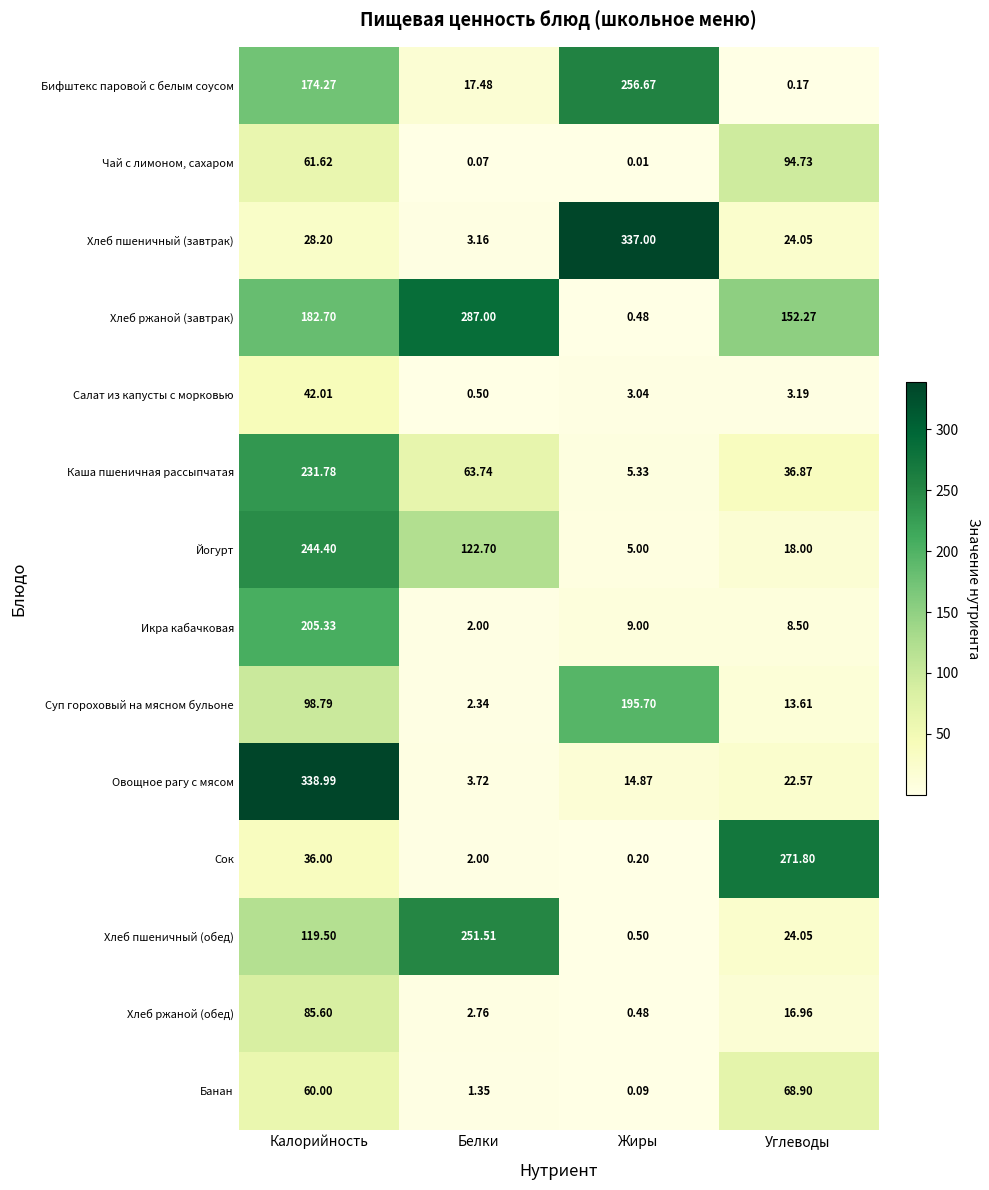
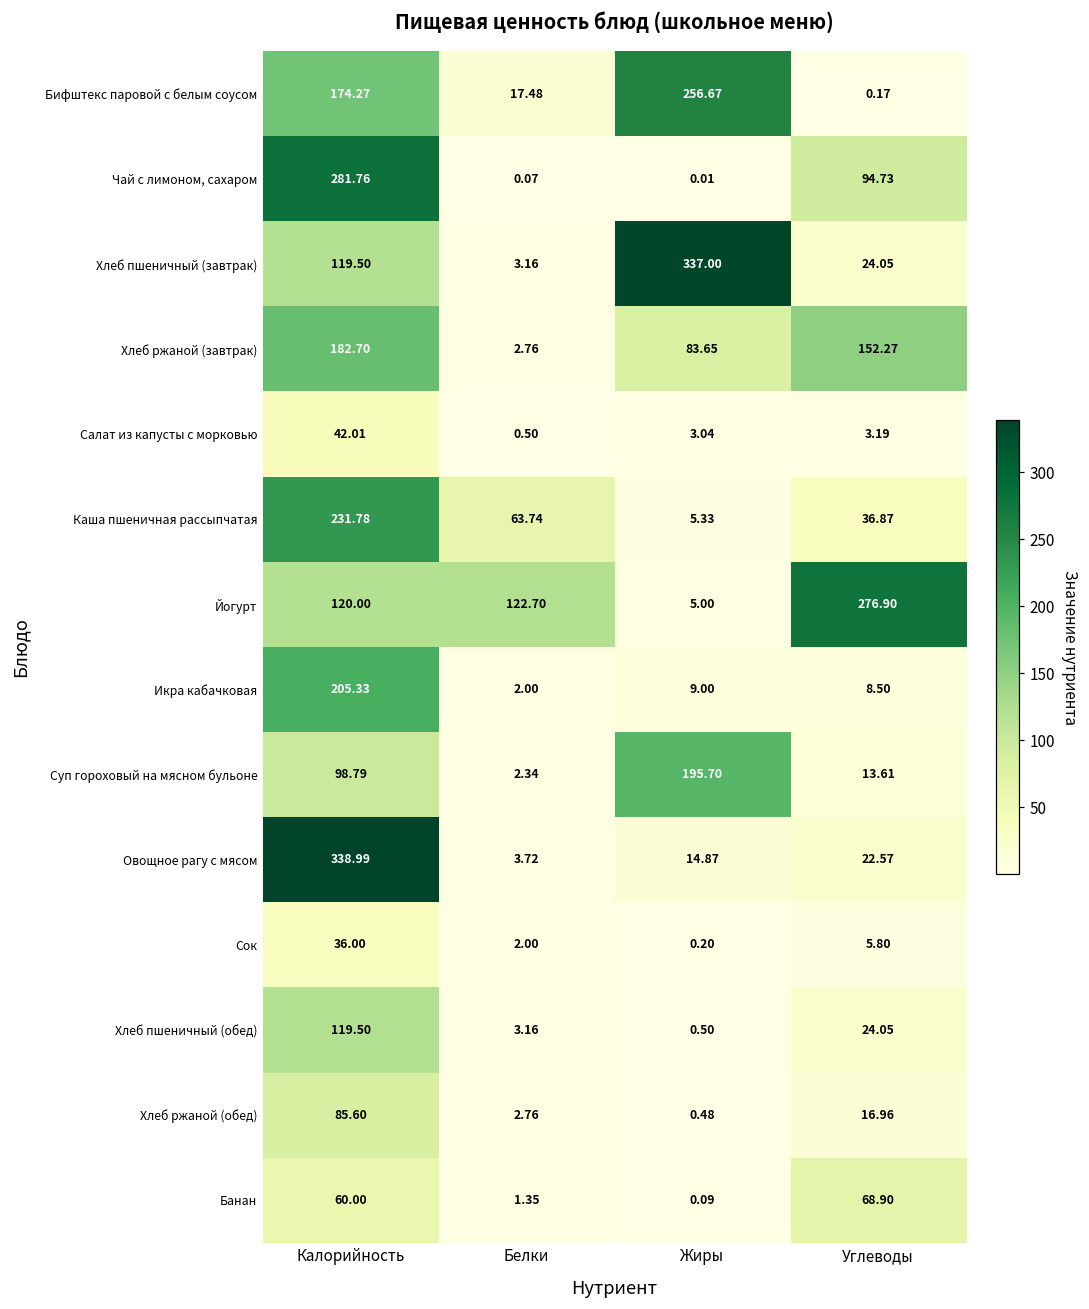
  {
    "Бифштекс паровой с белым соусом": {
      "Калорийность": 174.27,
      "Белки": 17.48,
      "Жиры": 256.67,
      "Углеводы": 0.17
    },
    "Чай с лимоном, сахаром": {
-     "Калорийность": 61.62,
+     "Калорийность": 281.76,
      "Белки": 0.07,
      "Жиры": 0.01,
      "Углеводы": 94.73
    },
    "Хлеб пшеничный (завтрак)": {
-     "Калорийность": 28.20,
+     "Калорийность": 119.50,
      "Белки": 3.16,
      "Жиры": 337.00,
      "Углеводы": 24.05
    },
    "Хлеб ржаной (завтрак)": {
      "Калорийность": 182.70,
-     "Белки": 287.00,
-     "Жиры": 0.48,
+     "Белки": 2.76,
+     "Жиры": 83.65,
      "Углеводы": 152.27
    },
    "Салат из капусты с морковью": {
      "Калорийность": 42.01,
      "Белки": 0.50,
      "Жиры": 3.04,
      "Углеводы": 3.19
    },
    "Каша пшеничная рассыпчатая": {
      "Калорийность": 231.78,
      "Белки": 63.74,
      "Жиры": 5.33,
      "Углеводы": 36.87
    },
    "Йогурт": {
-     "Калорийность": 244.40,
+     "Калорийность": 120.00,
      "Белки": 122.70,
      "Жиры": 5.00,
-     "Углеводы": 18.00
+     "Углеводы": 276.90
    },
    "Икра кабачковая": {
      "Калорийность": 205.33,
      "Белки": 2.00,
      "Жиры": 9.00,
      "Углеводы": 8.50
    },
    "Суп гороховый на мясном бульоне": {
      "Калорийность": 98.79,
      "Белки": 2.34,
      "Жиры": 195.70,
      "Углеводы": 13.61
    },
    "Овощное рагу с мясом": {
      "Калорийность": 338.99,
      "Белки": 3.72,
      "Жиры": 14.87,
      "Углеводы": 22.57
    },
    "Сок": {
      "Калорийность": 36.00,
      "Белки": 2.00,
      "Жиры": 0.20,
-     "Углеводы": 271.80
+     "Углеводы": 5.80
    },
    "Хлеб пшеничный (обед)": {
      "Калорийность": 119.50,
-     "Белки": 251.51,
+     "Белки": 3.16,
      "Жиры": 0.50,
      "Углеводы": 24.05
    },
    "Хлеб ржаной (обед)": {
      "Калорийность": 85.60,
      "Белки": 2.76,
      "Жиры": 0.48,
      "Углеводы": 16.96
    },
    "Банан": {
      "Калорийность": 60.00,
      "Белки": 1.35,
      "Жиры": 0.09,
      "Углеводы": 68.90
    }
  }
